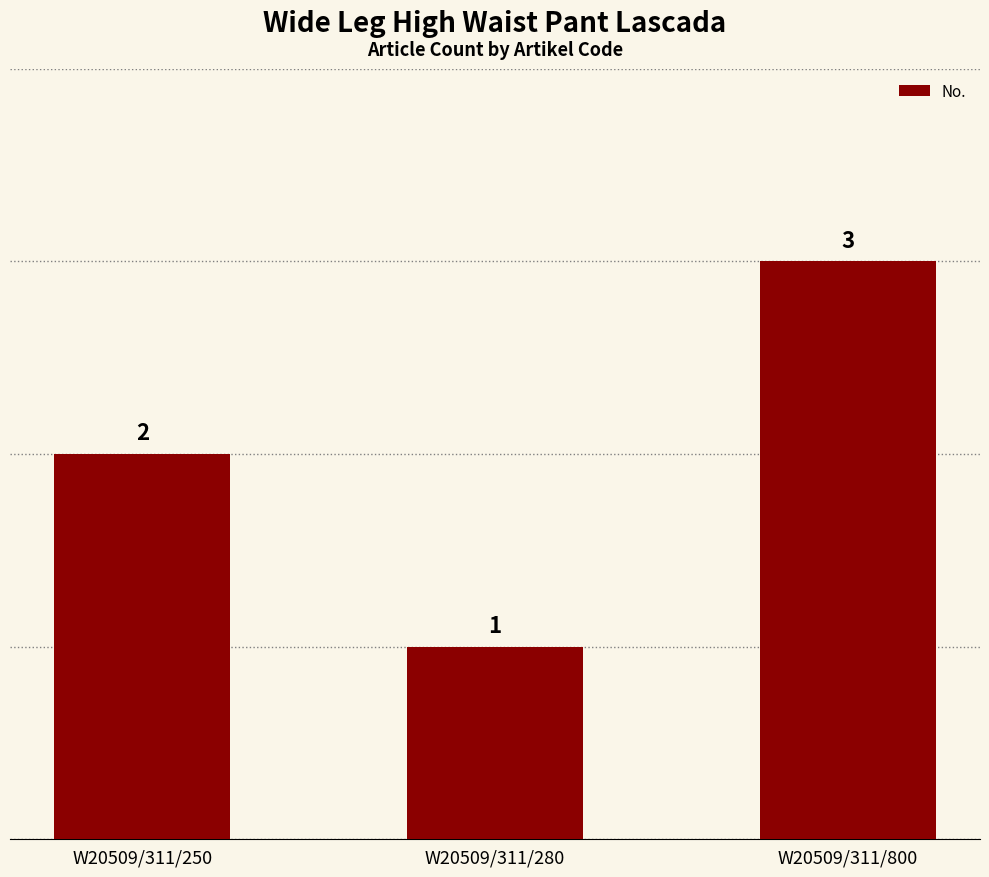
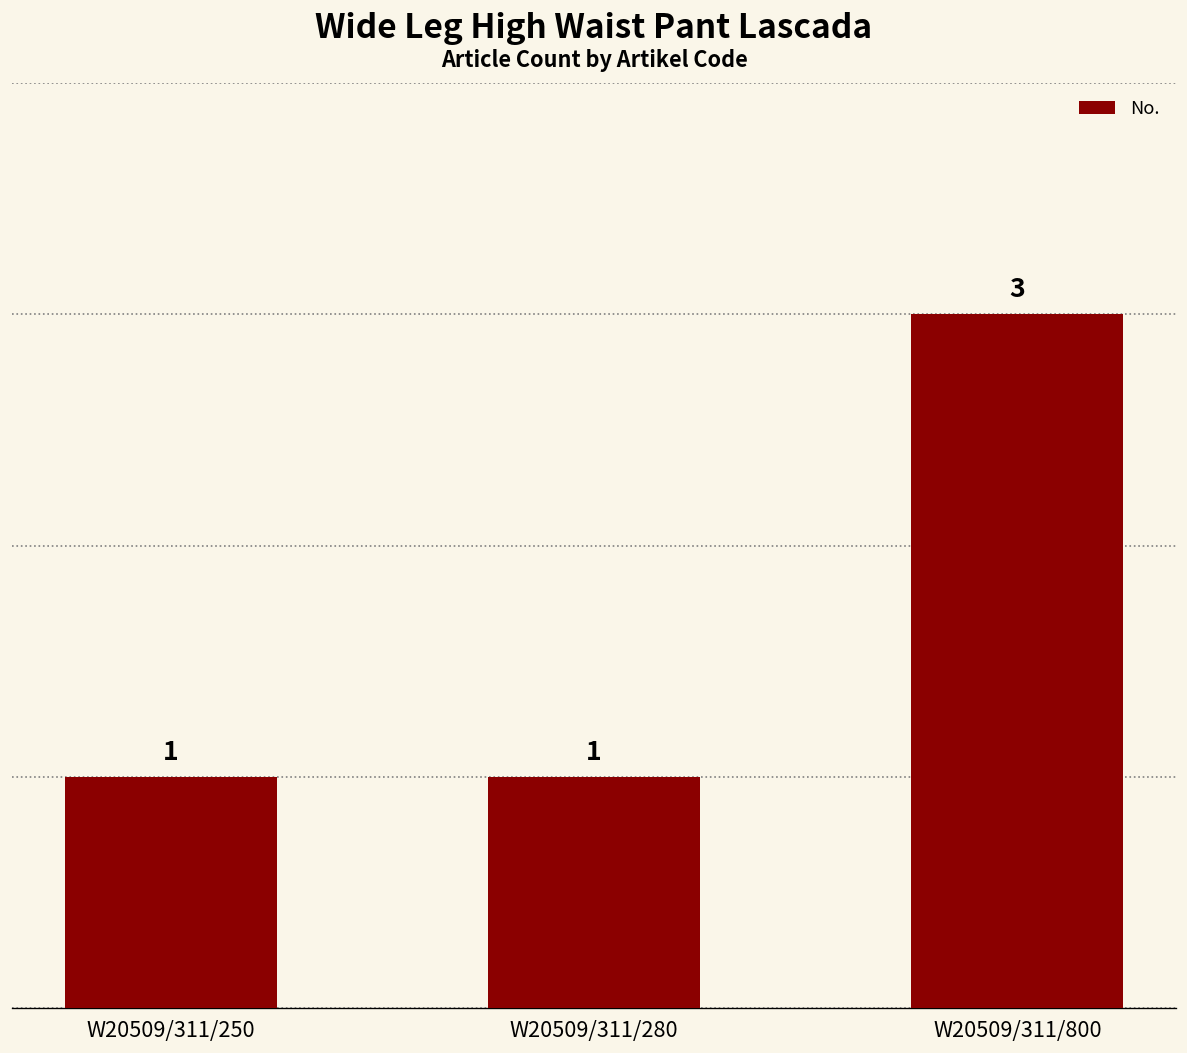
  {
-   "W20509/311/250": 2,
+   "W20509/311/250": 1,
    "W20509/311/280": 1,
    "W20509/311/800": 3
  }
